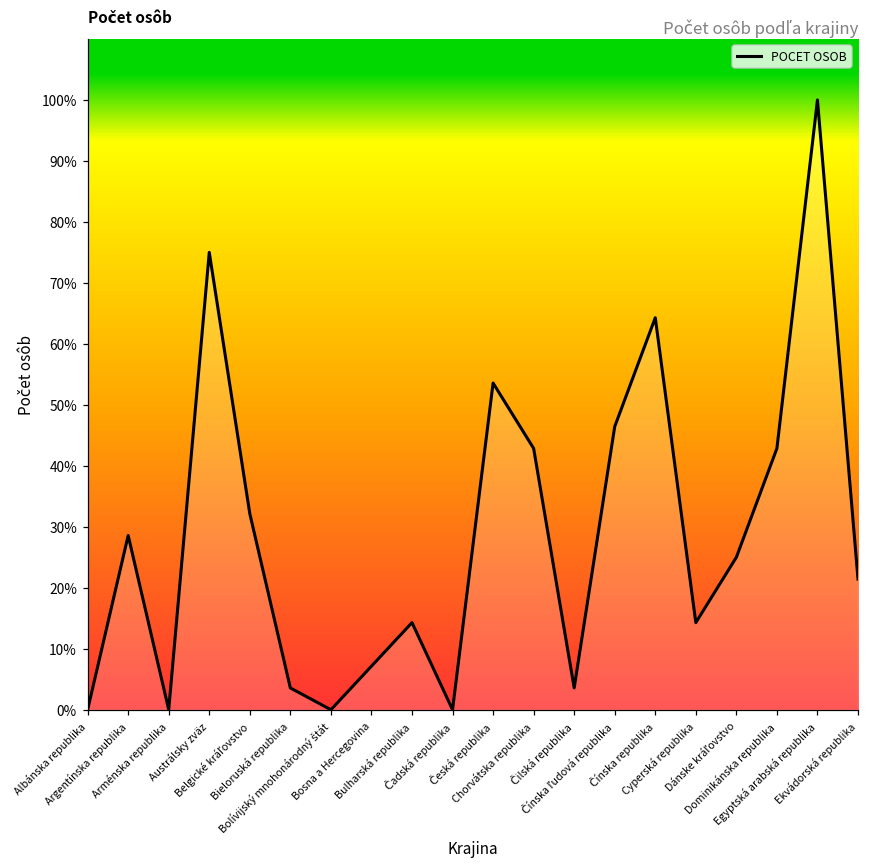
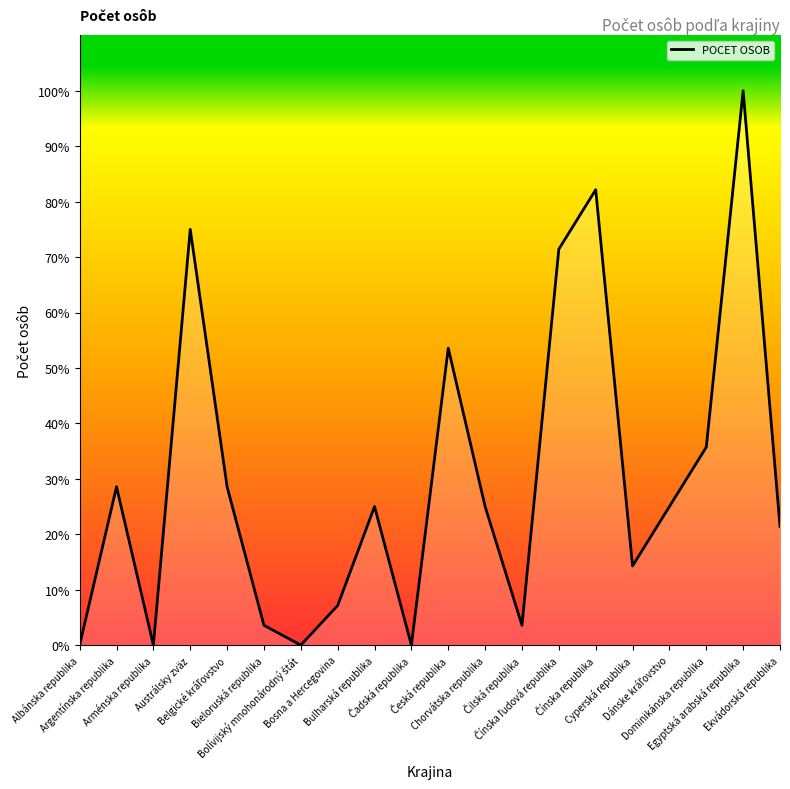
  {
    "Albánska republika": "0%",
    "Argentínska republika": "29%",
    "Arménska republika": "0%",
    "Austrálsky zväz": "75%",
-   "Belgické kráľovstvo": "32%",
+   "Belgické kráľovstvo": "29%",
    "Bieloruská republika": "4%",
    "Bolívijský mnohonárodný štát": "0%",
    "Bosna a Hercegovina": "7%",
-   "Bulharská republika": "14%",
+   "Bulharská republika": "25%",
    "Čadská republika": "0%",
    "Česká republika": "54%",
-   "Chorvátska republika": "43%",
+   "Chorvátska republika": "25%",
    "Čilská republika": "4%",
-   "Čínska ľudová republika": "46%",
-   "Čínska republika": "64%",
+   "Čínska ľudová republika": "71%",
+   "Čínska republika": "82%",
    "Cyperská republika": "14%",
    "Dánske kráľovstvo": "25%",
-   "Dominikánska republika": "43%",
+   "Dominikánska republika": "36%",
    "Egyptská arabská republika": "100%",
    "Ekvádorská republika": "21%"
  }
